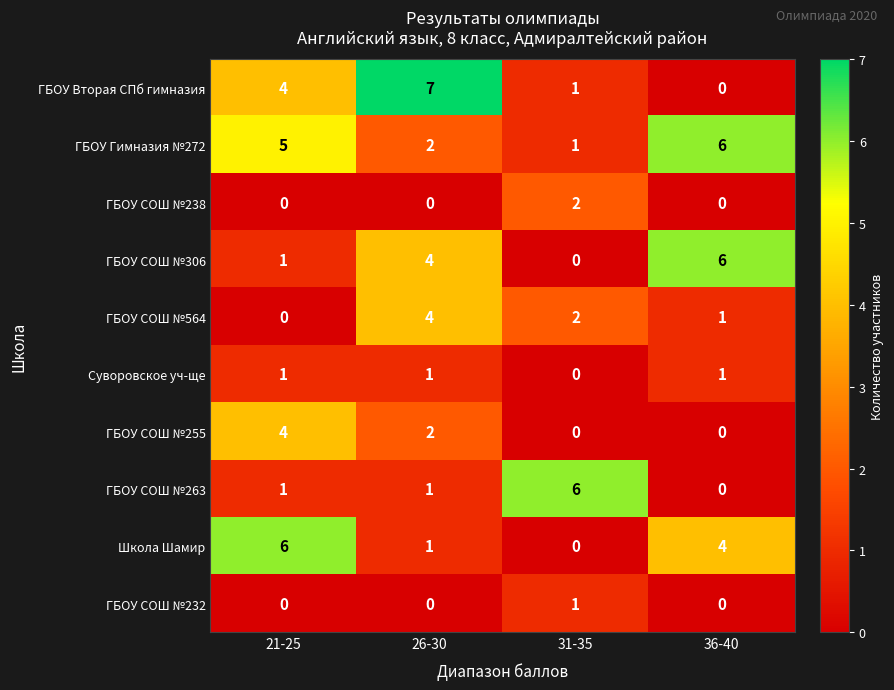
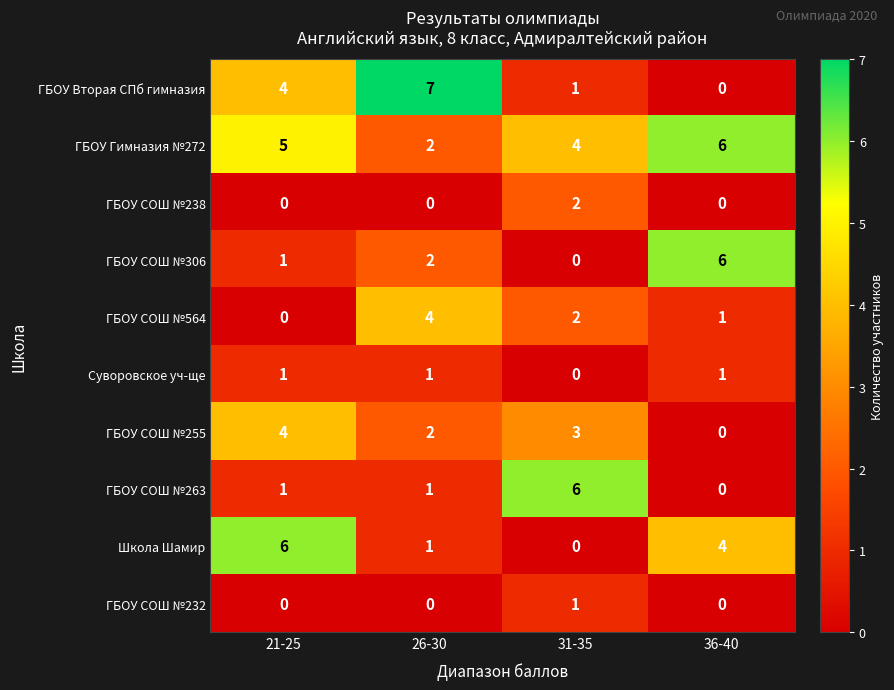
  {
    "ГБОУ Вторая СПб гимназия": {
      "21-25": 4,
      "26-30": 7,
      "31-35": 1,
      "36-40": 0
    },
    "ГБОУ Гимназия №272": {
      "21-25": 5,
      "26-30": 2,
-     "31-35": 1,
+     "31-35": 4,
      "36-40": 6
    },
    "ГБОУ СОШ №238": {
      "21-25": 0,
      "26-30": 0,
      "31-35": 2,
      "36-40": 0
    },
    "ГБОУ СОШ №306": {
      "21-25": 1,
-     "26-30": 4,
+     "26-30": 2,
      "31-35": 0,
      "36-40": 6
    },
    "ГБОУ СОШ №564": {
      "21-25": 0,
      "26-30": 4,
      "31-35": 2,
      "36-40": 1
    },
    "Суворовское уч-ще": {
      "21-25": 1,
      "26-30": 1,
      "31-35": 0,
      "36-40": 1
    },
    "ГБОУ СОШ №255": {
      "21-25": 4,
      "26-30": 2,
-     "31-35": 0,
+     "31-35": 3,
      "36-40": 0
    },
    "ГБОУ СОШ №263": {
      "21-25": 1,
      "26-30": 1,
      "31-35": 6,
      "36-40": 0
    },
    "Школа Шамир": {
      "21-25": 6,
      "26-30": 1,
      "31-35": 0,
      "36-40": 4
    },
    "ГБОУ СОШ №232": {
      "21-25": 0,
      "26-30": 0,
      "31-35": 1,
      "36-40": 0
    }
  }
